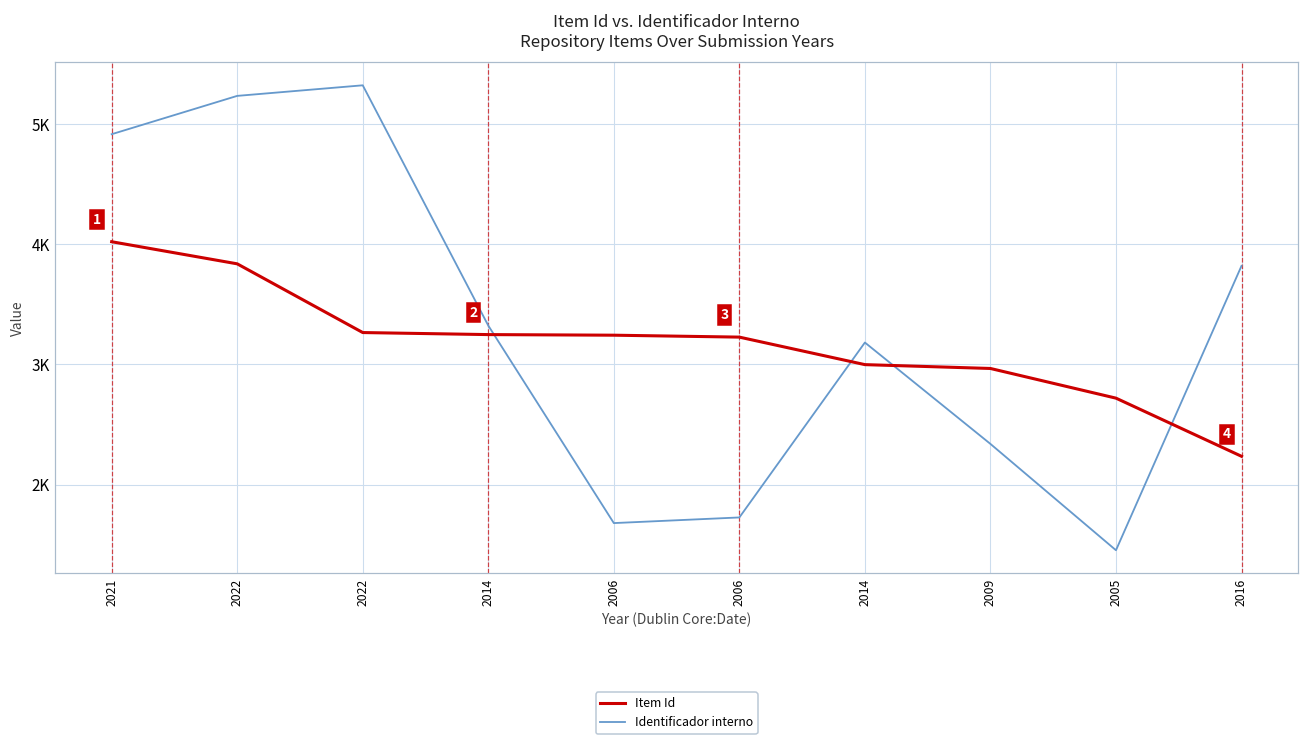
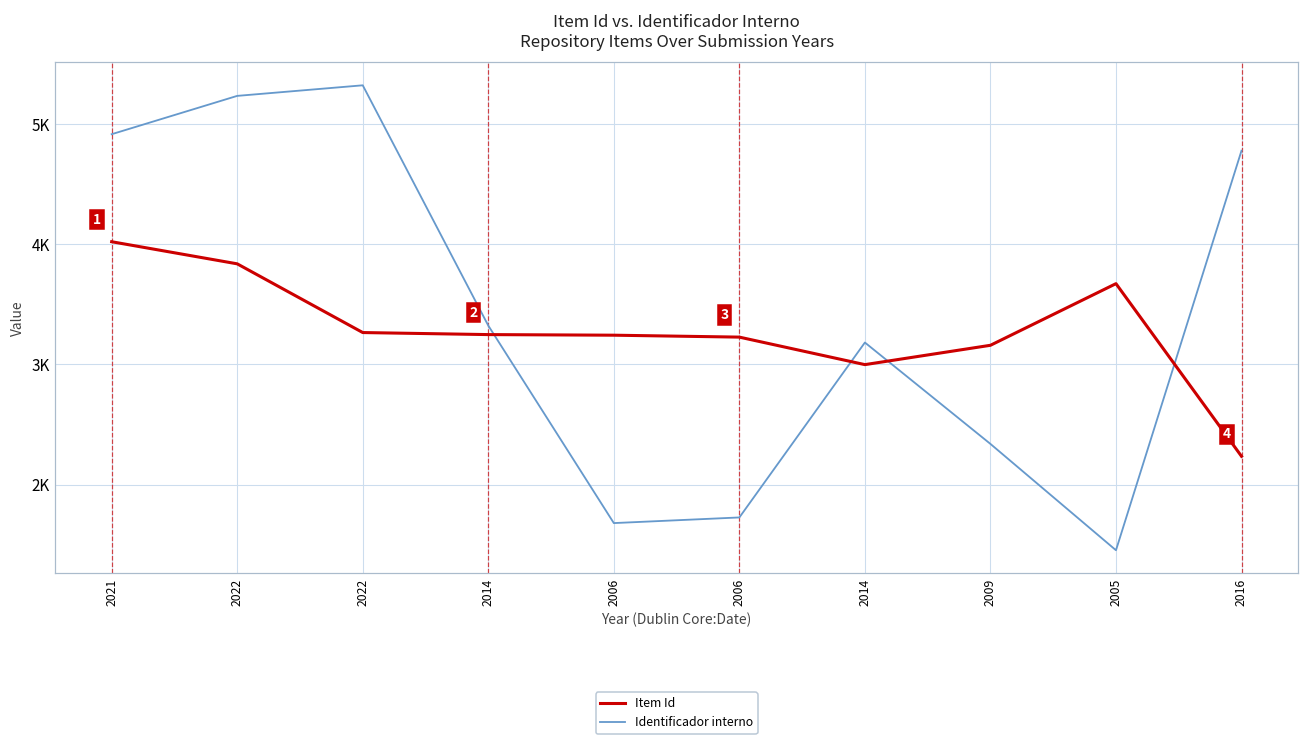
  {
    "Item Id": {
-     "2009": 2970,
-     "2005": 2720
+     "2009": 3160,
+     "2005": 3670
    },
    "Identificador interno": {
      "2021": 4920,
      "2009": 2340,
      "2005": 1450,
-     "2016": 3820
+     "2016": 4780
    }
  }
